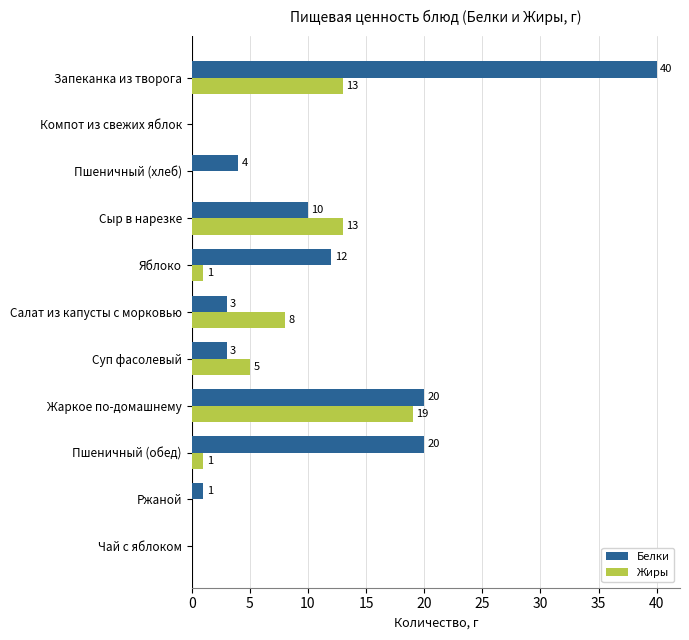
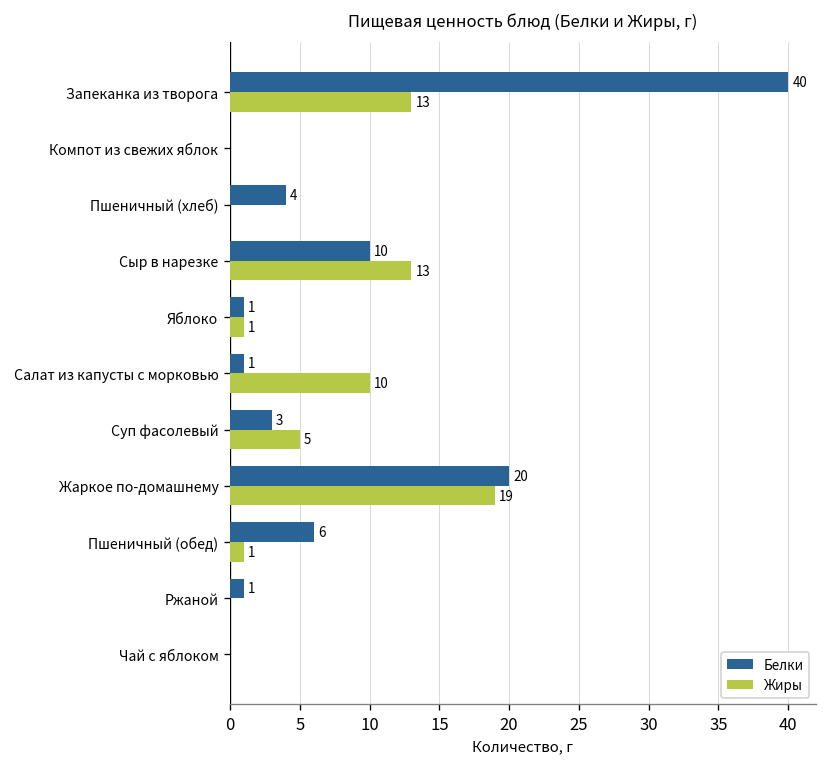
  {
    "Белки": {
      "Запеканка из творога": 40,
      "Пшеничный (хлеб)": 4,
      "Сыр в нарезке": 10,
-     "Яблоко": 12,
-     "Салат из капусты с морковью": 3,
+     "Яблоко": 1,
+     "Салат из капусты с морковью": 1,
      "Суп фасолевый": 3,
      "Жаркое по-домашнему": 20,
-     "Пшеничный (обед)": 20,
+     "Пшеничный (обед)": 6,
      "Ржаной": 1
    },
    "Жиры": {
      "Запеканка из творога": 13,
      "Сыр в нарезке": 13,
      "Яблоко": 1,
-     "Салат из капусты с морковью": 8,
+     "Салат из капусты с морковью": 10,
      "Суп фасолевый": 5,
      "Жаркое по-домашнему": 19,
      "Пшеничный (обед)": 1
    }
  }
